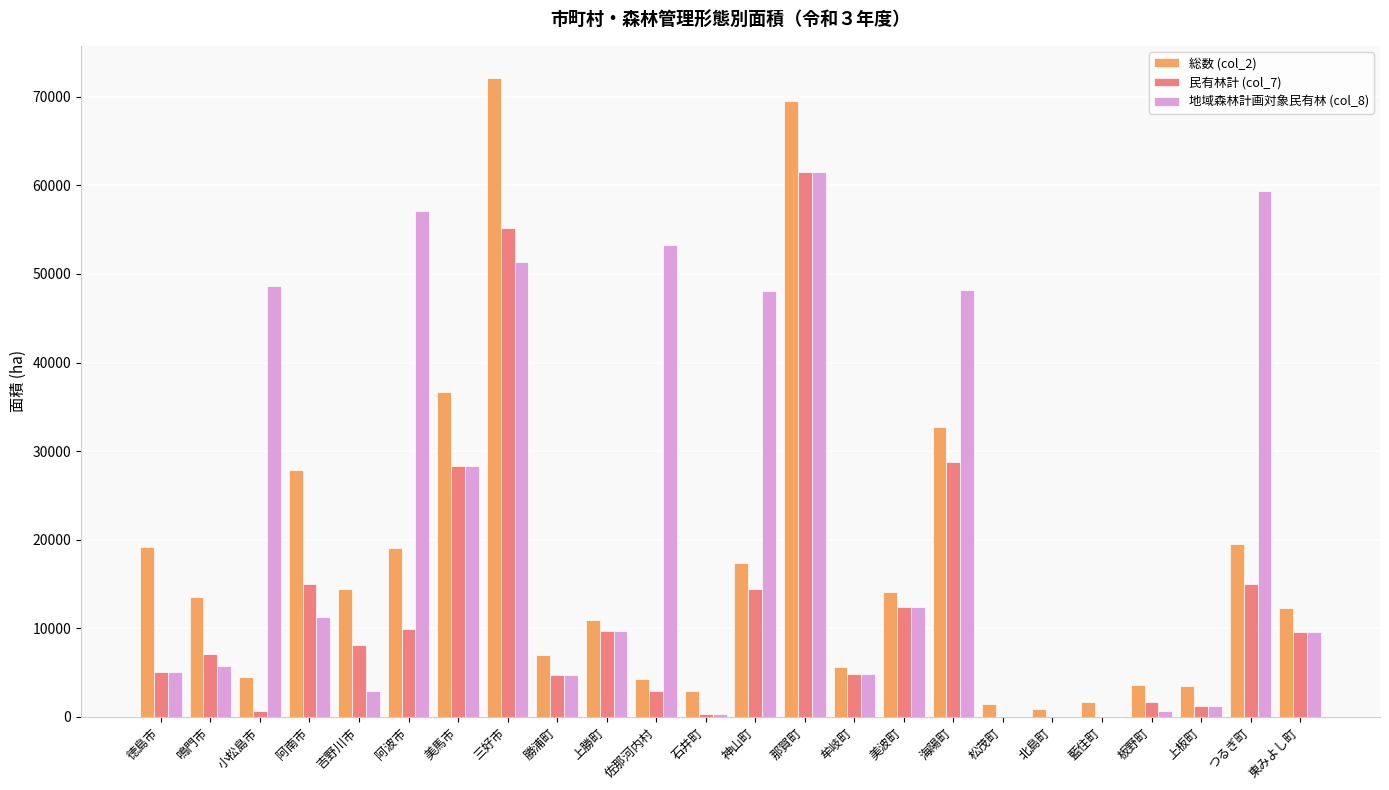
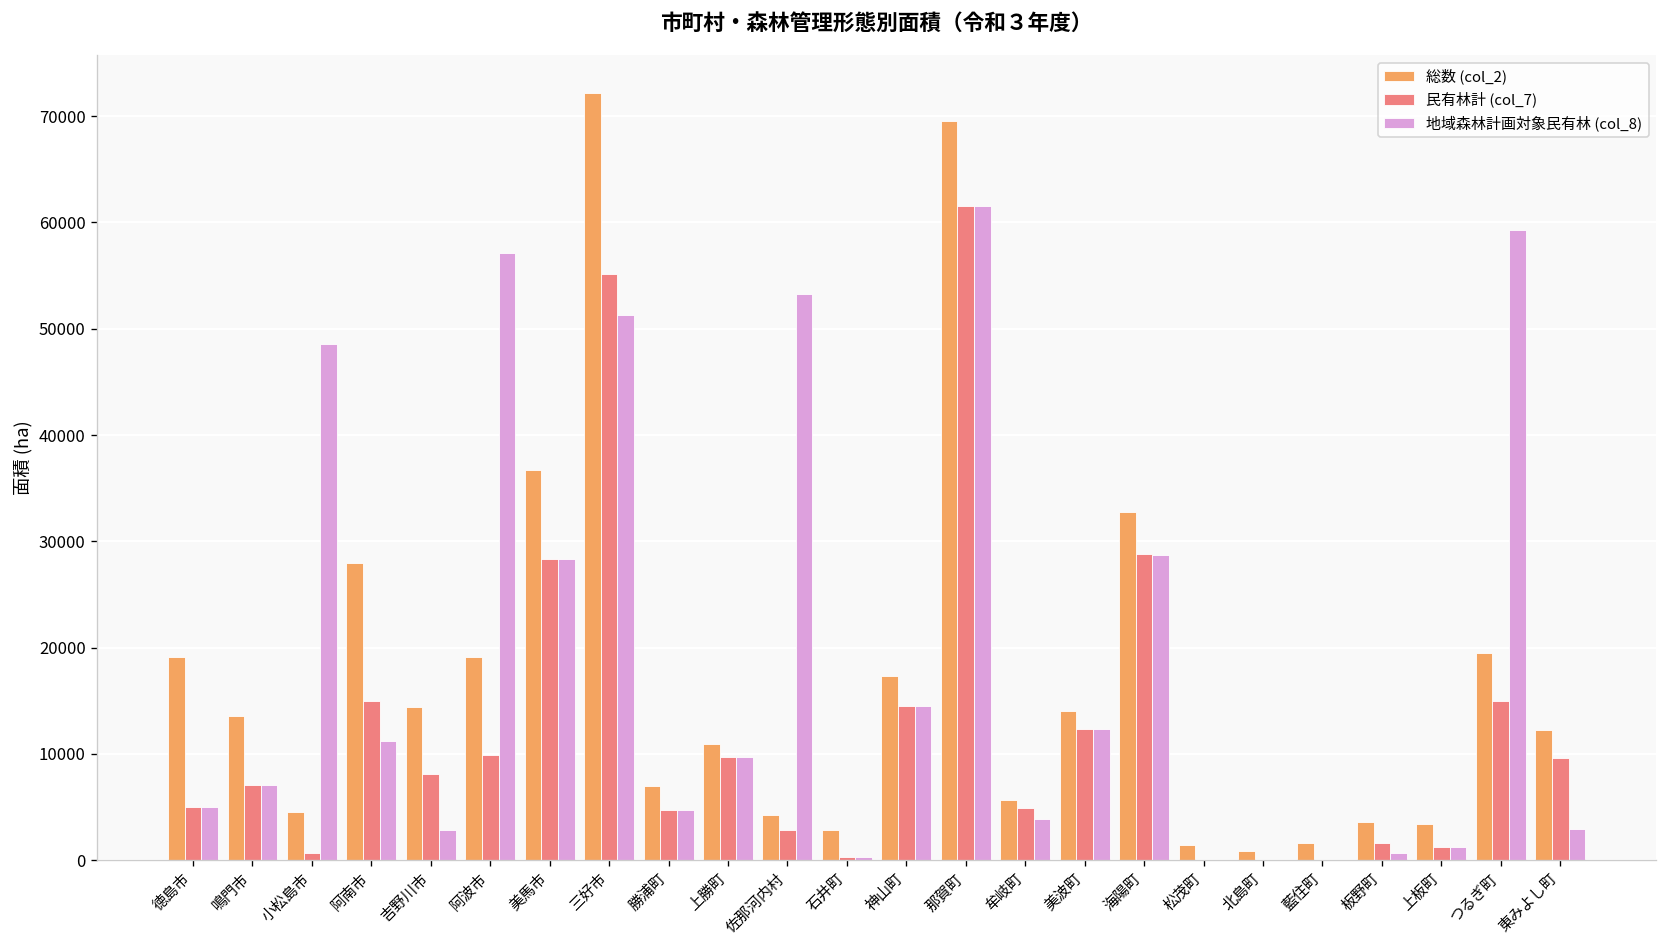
  {
    "地域森林計画対象民有林 (col_8)": {
      "徳島市": 5000,
-     "鳴門市": 6000,
+     "鳴門市": 7000,
      "小松島市": 49000,
      "阿南市": 11000,
      "吉野川市": 3000,
      "阿波市": 57000,
      "美馬市": 28000,
      "三好市": 51000,
      "勝浦町": 5000,
      "上勝町": 10000,
      "佐那河内村": 53000,
      "石井町": 0,
-     "神山町": 48000,
+     "神山町": 14000,
      "那賀町": 62000,
-     "牟岐町": 5000,
+     "牟岐町": 4000,
      "美波町": 12000,
-     "海陽町": 48000,
+     "海陽町": 29000,
      "北島町": 0,
      "藍住町": 0,
      "板野町": 1000,
      "上板町": 1000,
      "つるぎ町": 59000,
-     "東みよし町": 10000
+     "東みよし町": 3000
    }
  }
